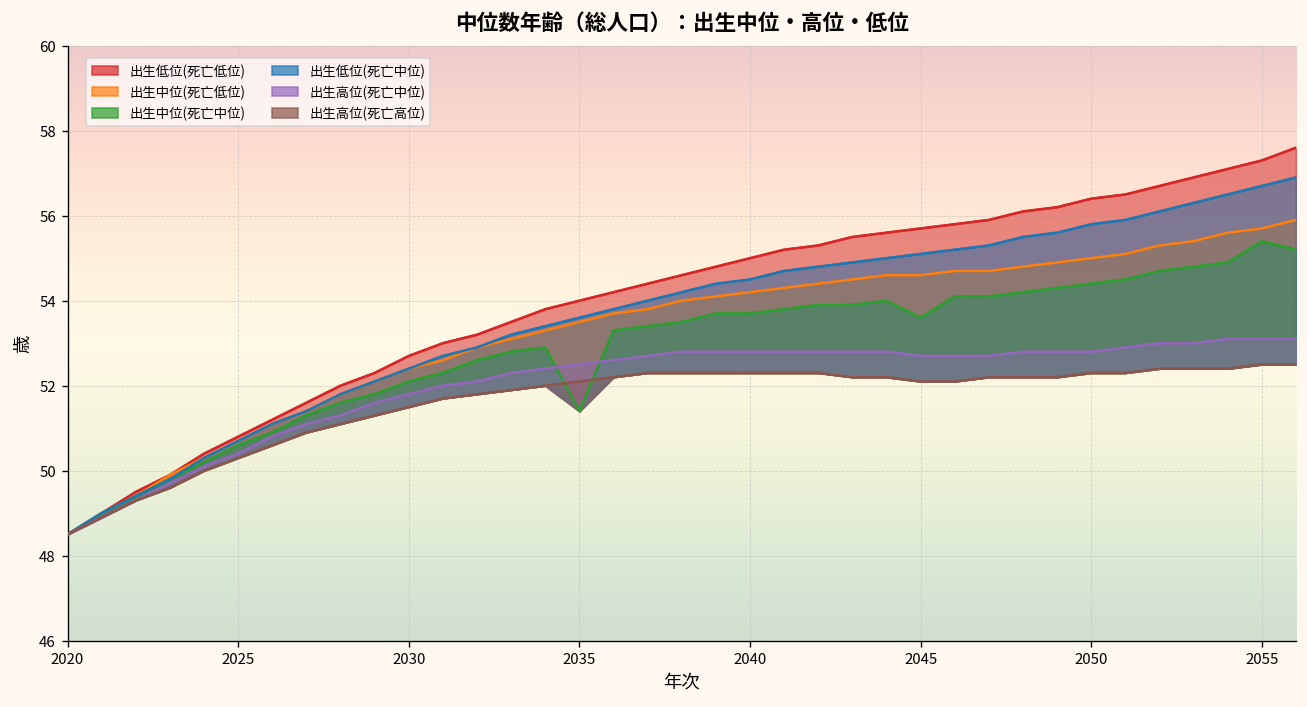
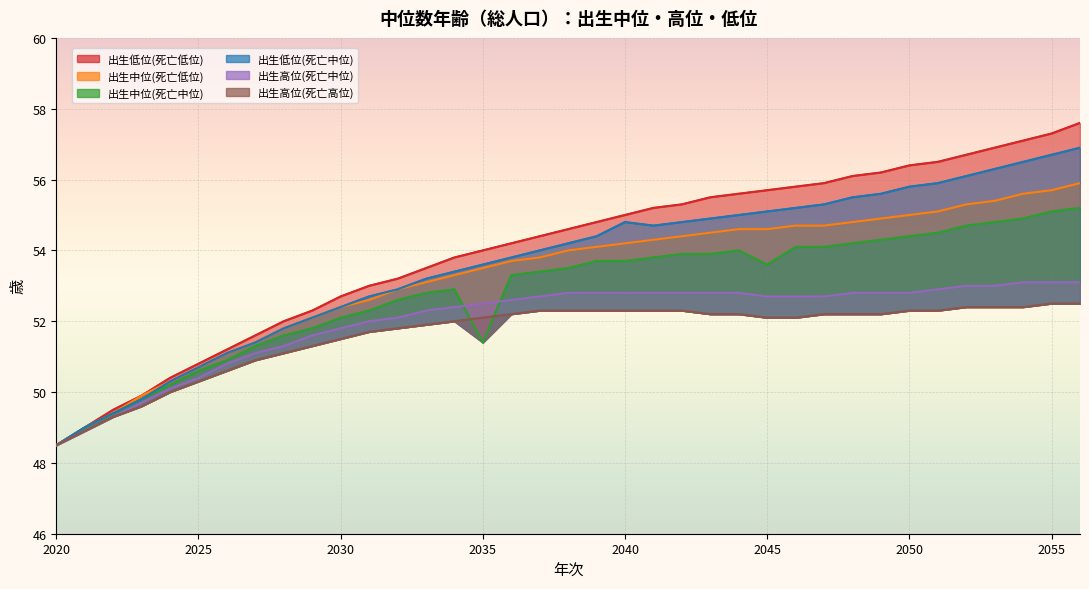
  {
    "出生中位(死亡中位)": {
      "2025": 50.6,
      "2030": 52.1,
      "2035": 51.4,
      "2040": 53.7,
      "2045": 53.6,
      "2050": 54.4,
-     "2055": 55.4
+     "2055": 55.1
    },
    "出生低位(死亡中位)": {
      "2035": 53.6,
-     "2040": 54.5,
+     "2040": 54.8,
      "2045": 55.1,
      "2050": 55.8,
      "2055": 56.7
    }
  }
